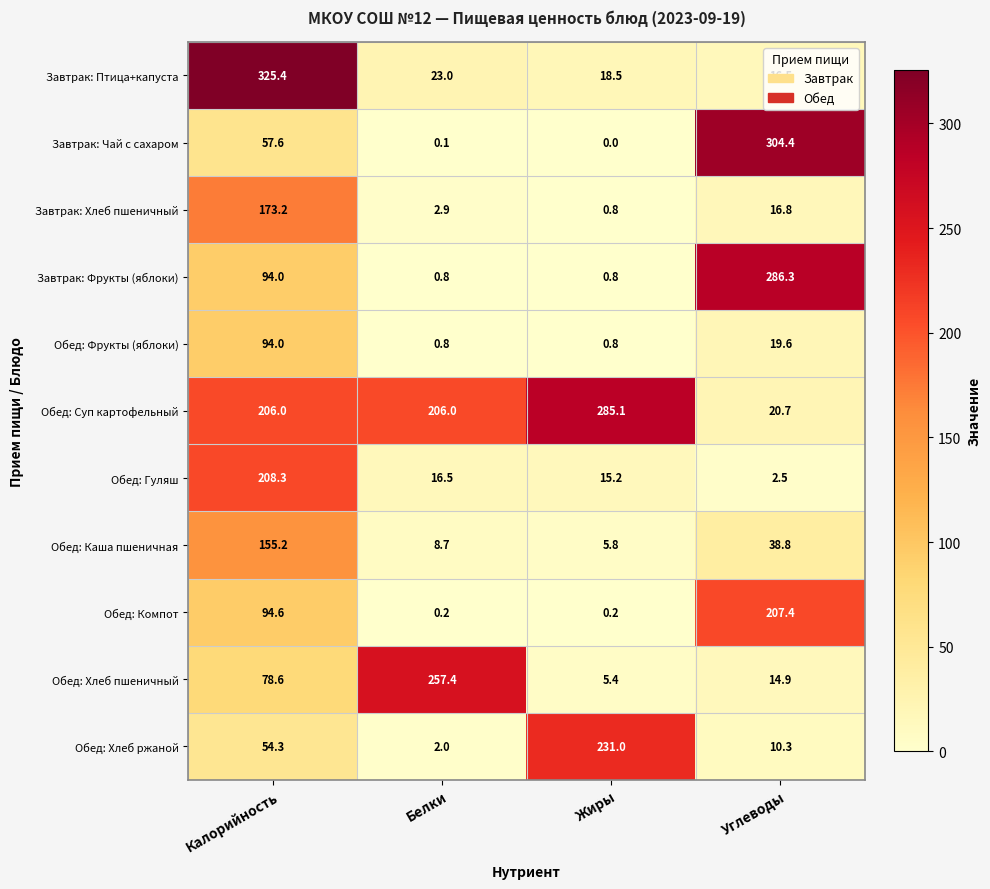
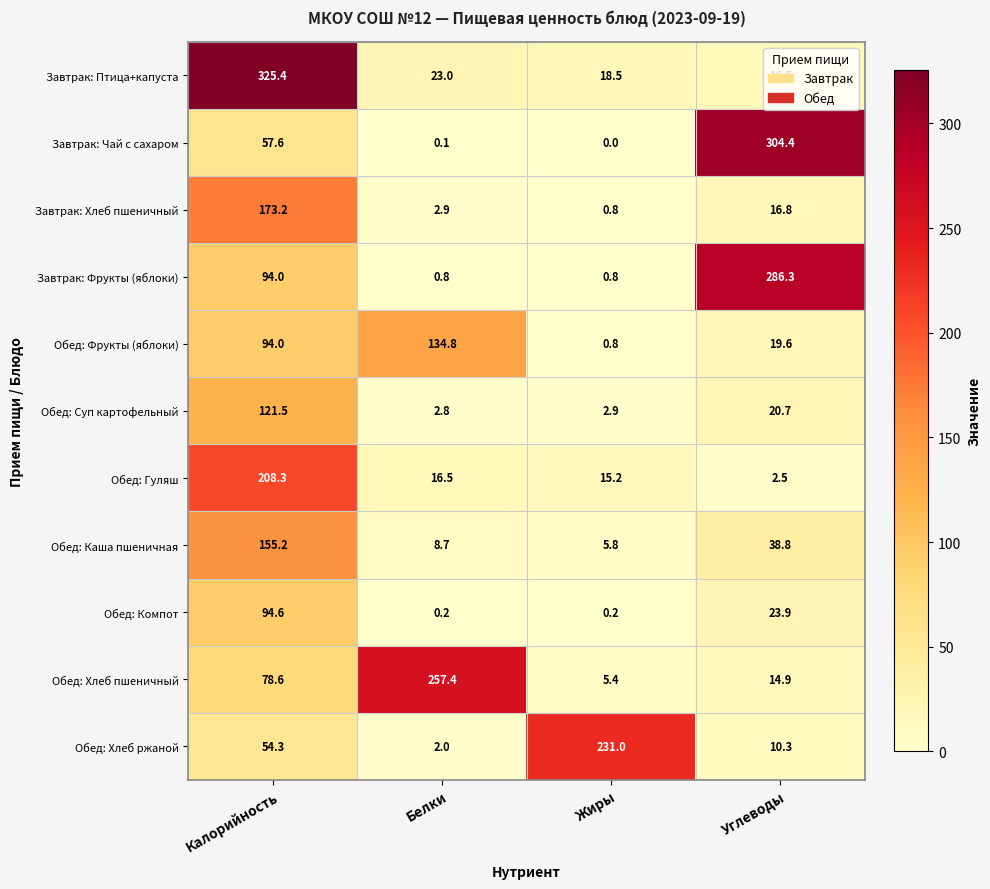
  {
    "Завтрак: Птица+капуста": {
      "Калорийность": 325.4,
      "Белки": 23.0,
      "Жиры": 18.5
    },
    "Завтрак: Чай с сахаром": {
      "Калорийность": 57.6,
      "Белки": 0.1,
      "Жиры": 0.0,
      "Углеводы": 304.4
    },
    "Завтрак: Хлеб пшеничный": {
      "Калорийность": 173.2,
      "Белки": 2.9,
      "Жиры": 0.8,
      "Углеводы": 16.8
    },
    "Завтрак: Фрукты (яблоки)": {
      "Калорийность": 94.0,
      "Белки": 0.8,
      "Жиры": 0.8,
      "Углеводы": 286.3
    },
    "Обед: Фрукты (яблоки)": {
      "Калорийность": 94.0,
-     "Белки": 0.8,
+     "Белки": 134.8,
      "Жиры": 0.8,
      "Углеводы": 19.6
    },
    "Обед: Суп картофельный": {
-     "Калорийность": 206.0,
-     "Белки": 206.0,
-     "Жиры": 285.1,
+     "Калорийность": 121.5,
+     "Белки": 2.8,
+     "Жиры": 2.9,
      "Углеводы": 20.7
    },
    "Обед: Гуляш": {
      "Калорийность": 208.3,
      "Белки": 16.5,
      "Жиры": 15.2,
      "Углеводы": 2.5
    },
    "Обед: Каша пшеничная": {
      "Калорийность": 155.2,
      "Белки": 8.7,
      "Жиры": 5.8,
      "Углеводы": 38.8
    },
    "Обед: Компот": {
      "Калорийность": 94.6,
      "Белки": 0.2,
      "Жиры": 0.2,
-     "Углеводы": 207.4
+     "Углеводы": 23.9
    },
    "Обед: Хлеб пшеничный": {
      "Калорийность": 78.6,
      "Белки": 257.4,
      "Жиры": 5.4,
      "Углеводы": 14.9
    },
    "Обед: Хлеб ржаной": {
      "Калорийность": 54.3,
      "Белки": 2.0,
      "Жиры": 231.0,
      "Углеводы": 10.3
    }
  }
